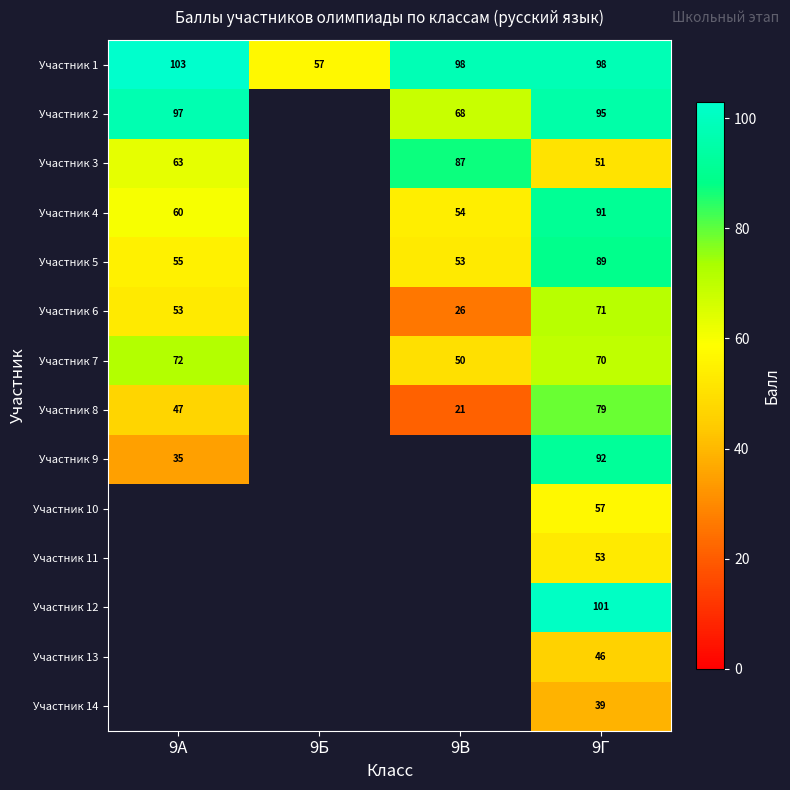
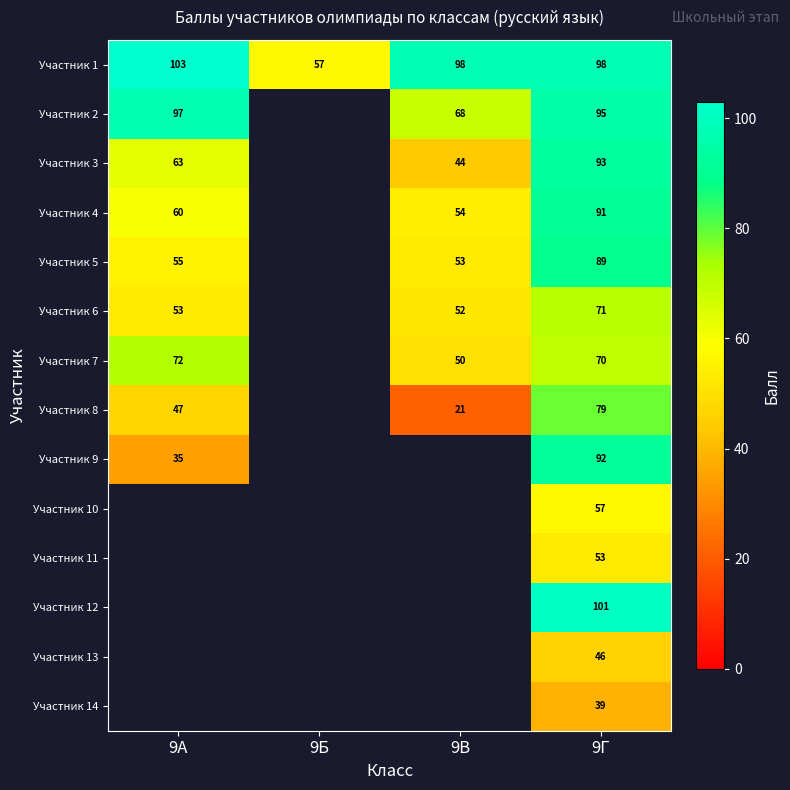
  {
    "Участник 1": {
      "9А": 103,
      "9Б": 57,
      "9В": 98,
      "9Г": 98
    },
    "Участник 2": {
      "9А": 97,
      "9В": 68,
      "9Г": 95
    },
    "Участник 3": {
      "9А": 63,
-     "9В": 87,
-     "9Г": 51
+     "9В": 44,
+     "9Г": 93
    },
    "Участник 4": {
      "9А": 60,
      "9В": 54,
      "9Г": 91
    },
    "Участник 5": {
      "9А": 55,
      "9В": 53,
      "9Г": 89
    },
    "Участник 6": {
      "9А": 53,
-     "9В": 26,
+     "9В": 52,
      "9Г": 71
    },
    "Участник 7": {
      "9А": 72,
      "9В": 50,
      "9Г": 70
    },
    "Участник 8": {
      "9А": 47,
      "9В": 21,
      "9Г": 79
    },
    "Участник 9": {
      "9А": 35,
      "9Г": 92
    },
    "Участник 10": {
      "9Г": 57
    },
    "Участник 11": {
      "9Г": 53
    },
    "Участник 12": {
      "9Г": 101
    },
    "Участник 13": {
      "9Г": 46
    },
    "Участник 14": {
      "9Г": 39
    }
  }
